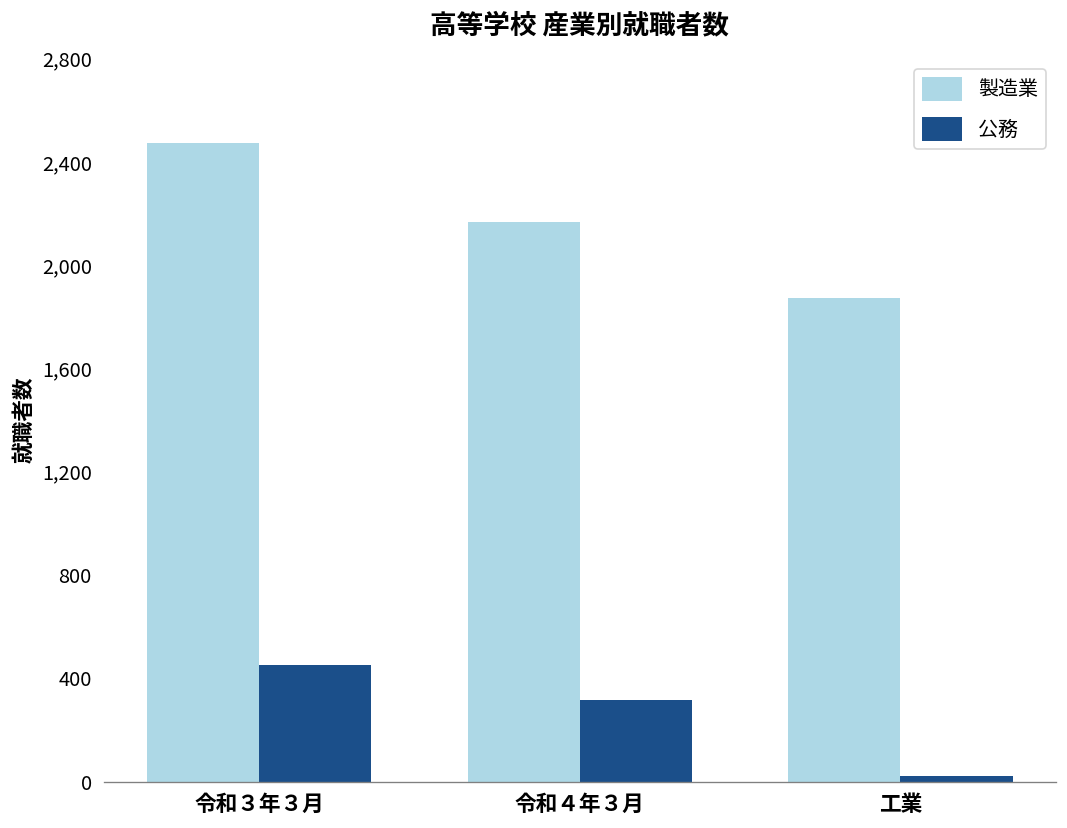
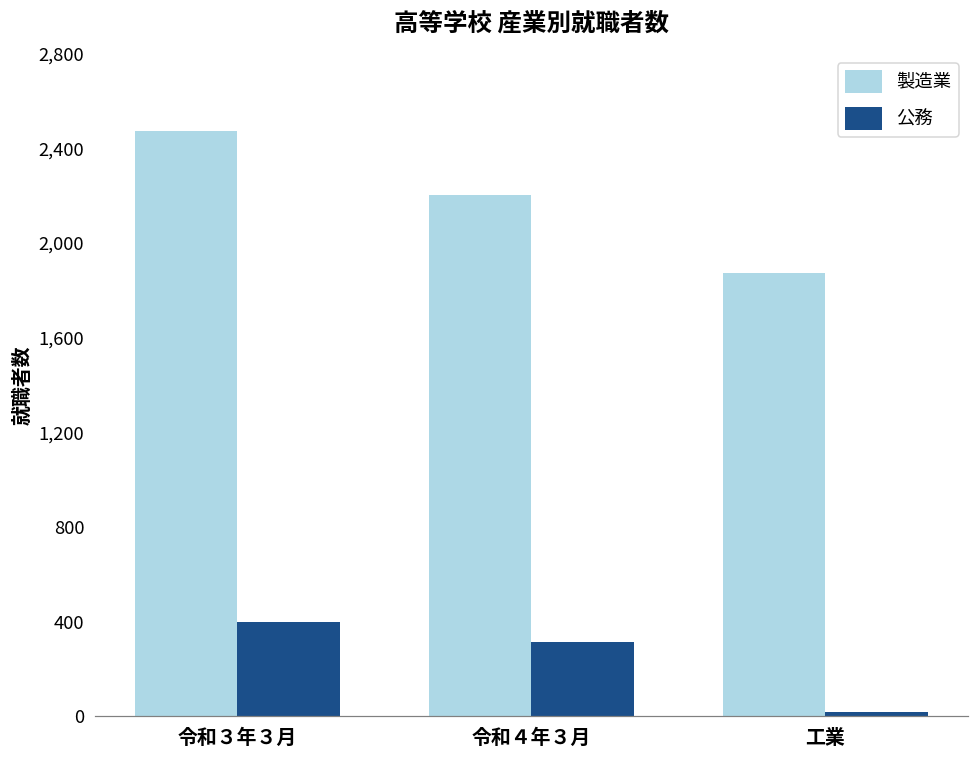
  {
    "製造業": {
      "令和３年３月": "2,470",
-     "令和４年３月": "2,170",
+     "令和４年３月": "2,200",
      "工業": "1,870"
    },
    "公務": {
-     "令和３年３月": "450",
+     "令和３年３月": "400",
      "令和４年３月": "320",
      "工業": "20"
    }
  }
